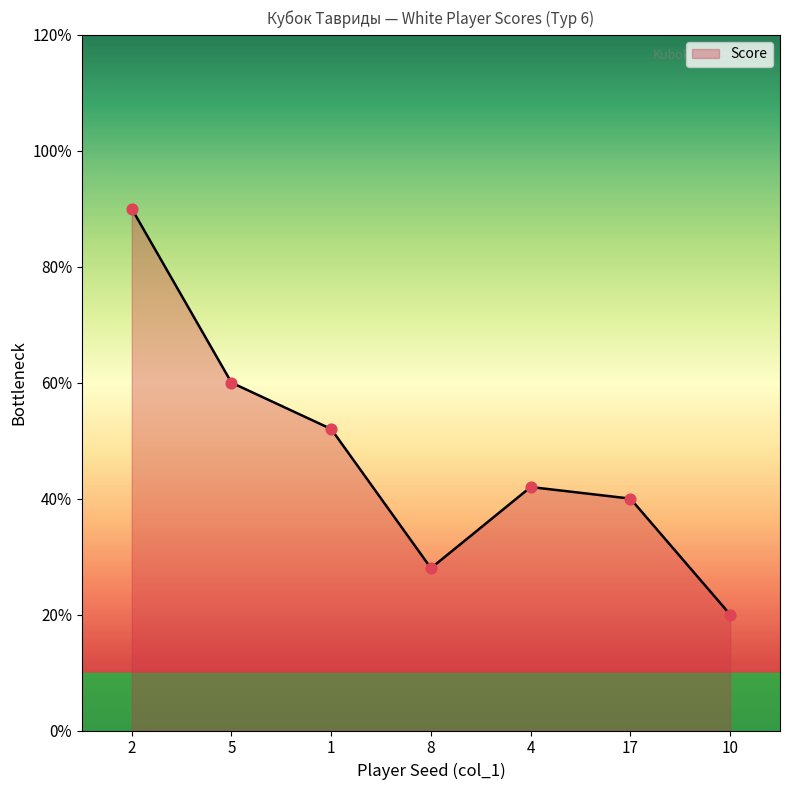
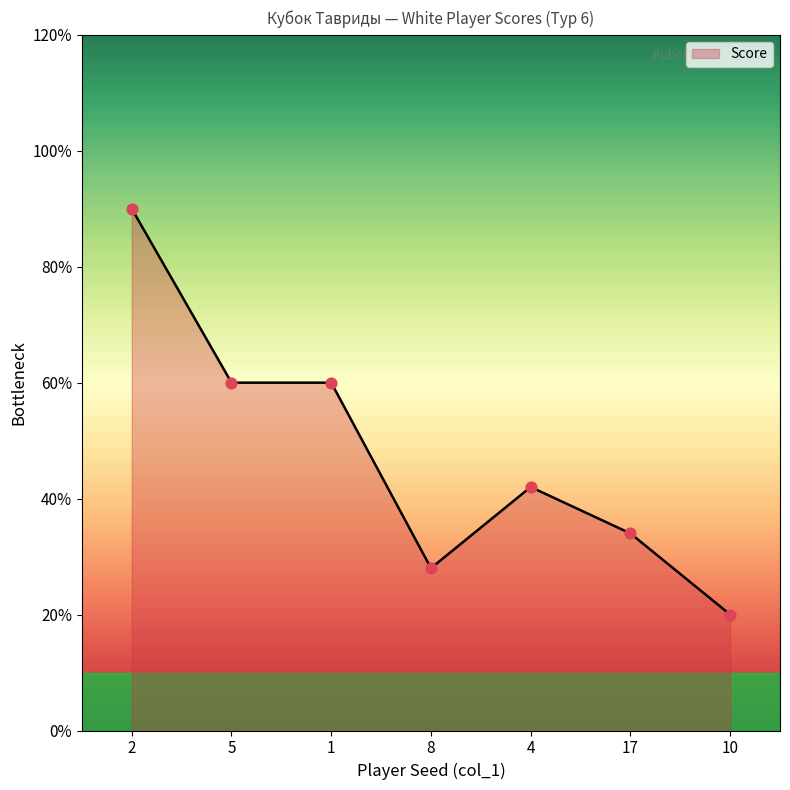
  {
    "2": "90%",
    "5": "60%",
-   "1": "52%",
+   "1": "60%",
    "8": "28%",
    "4": "42%",
-   "17": "40%",
+   "17": "34%",
    "10": "20%"
  }
